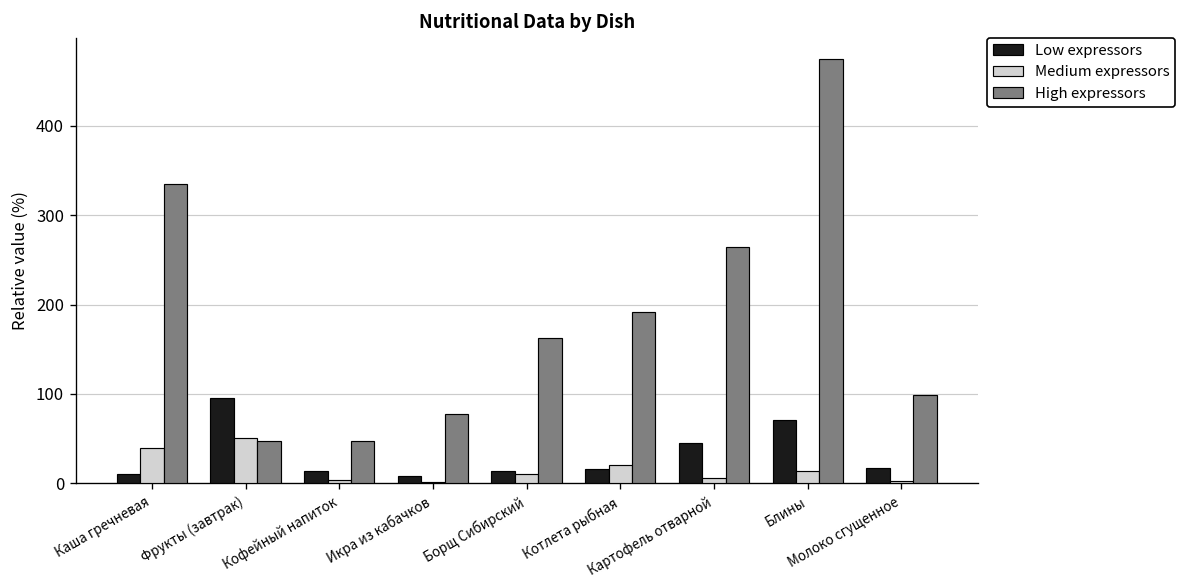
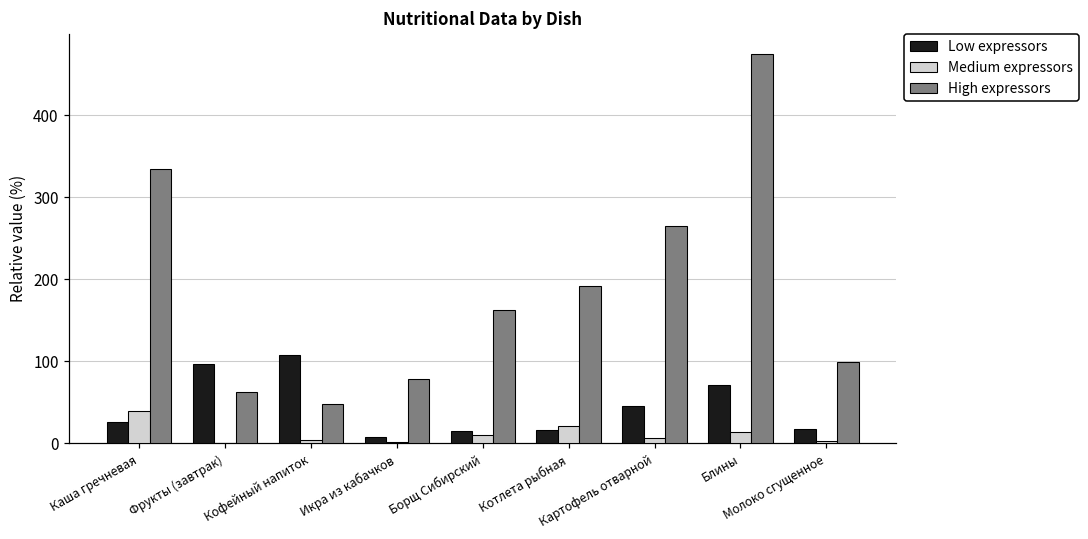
  {
    "Low expressors": {
-     "Каша гречневая": 10,
+     "Каша гречневая": 30,
      "Фрукты (завтрак)": 100,
-     "Кофейный напиток": 10,
+     "Кофейный напиток": 110,
      "Икра из кабачков": 10,
      "Борщ Сибирский": 10,
      "Котлета рыбная": 20,
      "Картофель отварной": 50,
      "Блины": 70,
      "Молоко сгущенное": 20
    },
    "Medium expressors": {
      "Каша гречневая": 40,
-     "Фрукты (завтрак)": 50,
+     "Фрукты (завтрак)": 0,
      "Кофейный напиток": 0,
      "Борщ Сибирский": 10,
      "Котлета рыбная": 20,
      "Картофель отварной": 10,
      "Блины": 10
    },
    "High expressors": {
      "Каша гречневая": 330,
-     "Фрукты (завтрак)": 50,
+     "Фрукты (завтрак)": 60,
      "Кофейный напиток": 50,
      "Икра из кабачков": 80,
      "Борщ Сибирский": 160,
      "Котлета рыбная": 190,
      "Картофель отварной": 260,
      "Блины": 470,
      "Молоко сгущенное": 100
    }
  }
